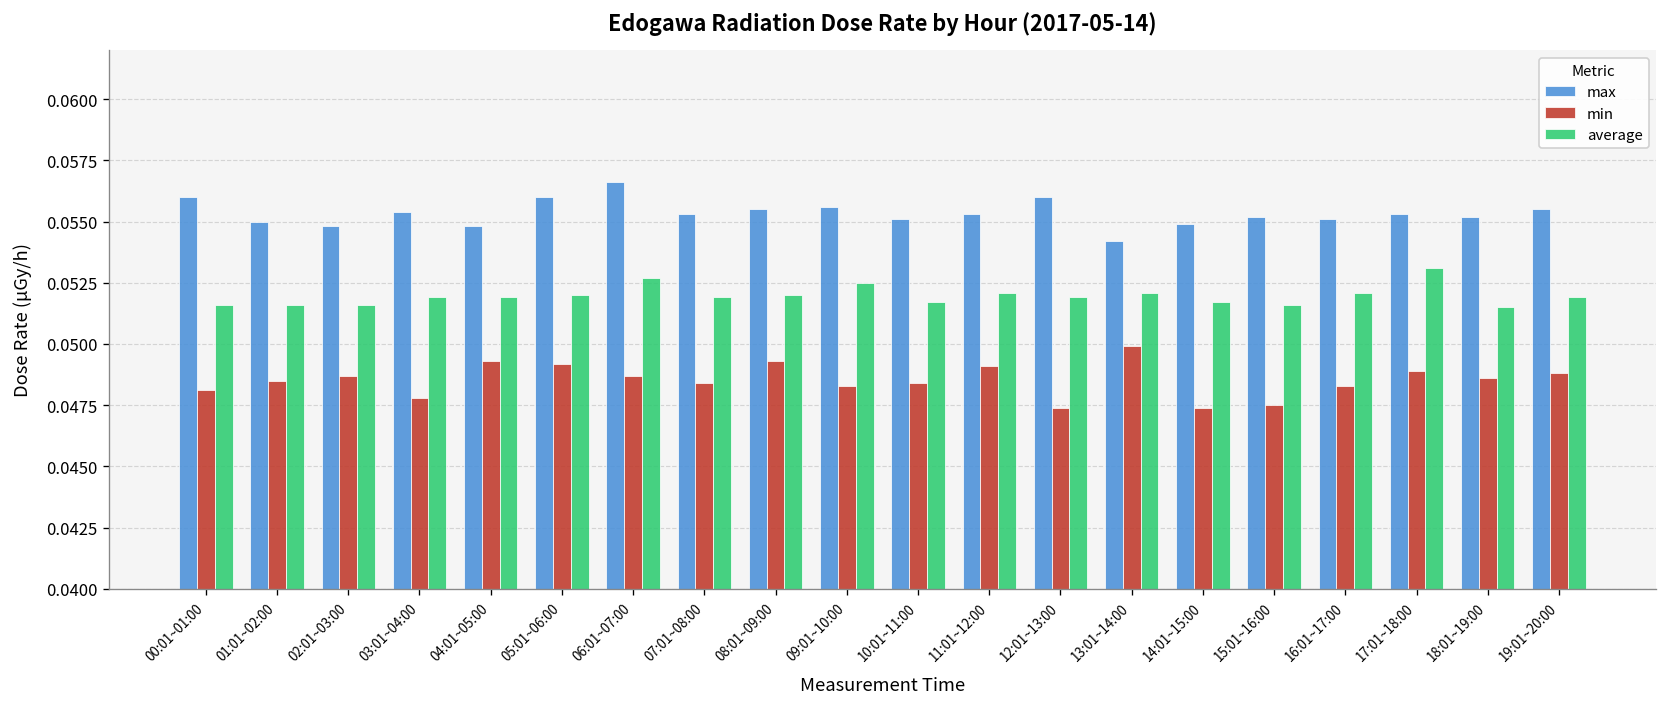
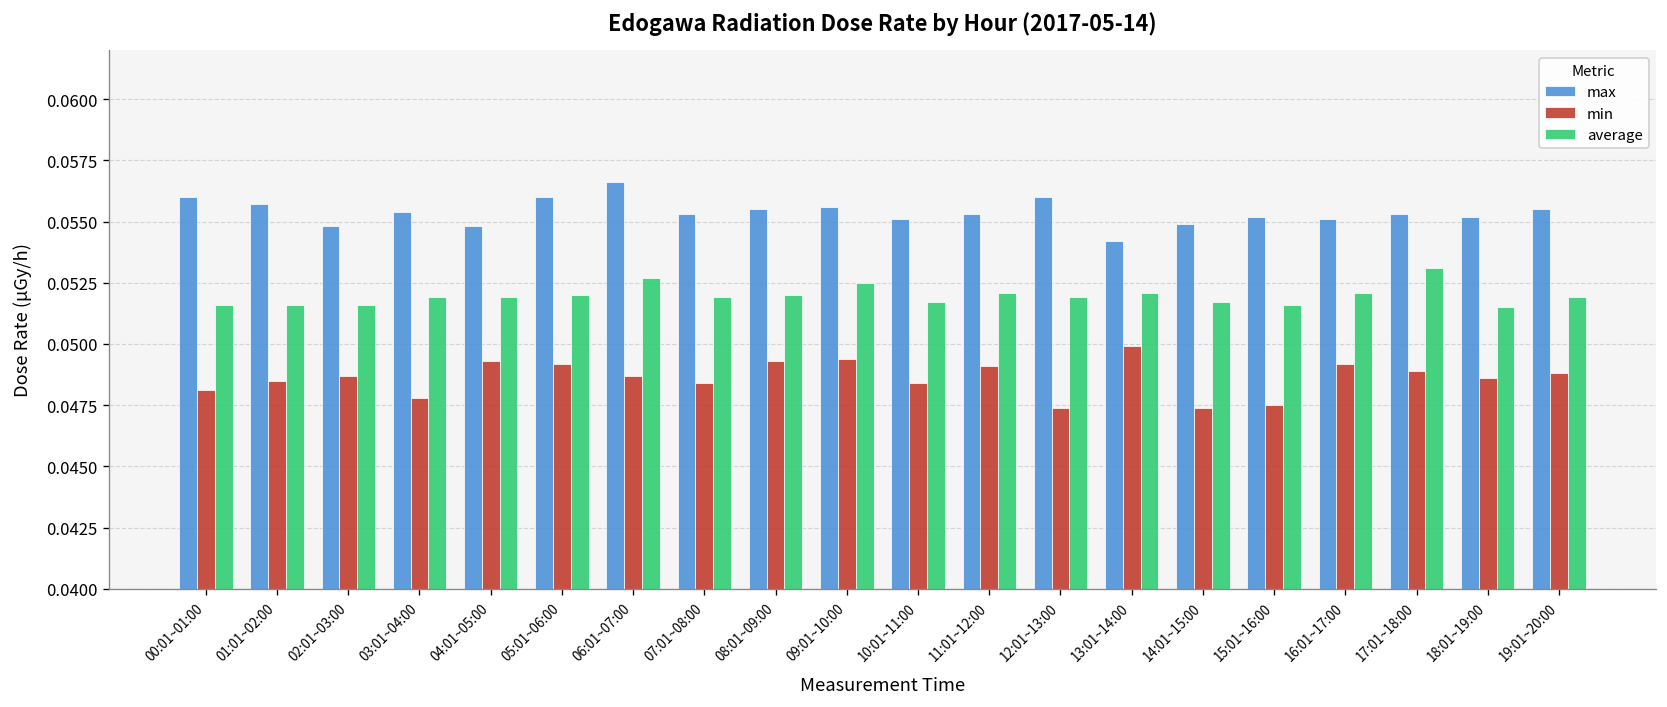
  {
    "max": {
      "00:01~01:00": 0.0560,
-     "01:01~02:00": 0.0550,
+     "01:01~02:00": 0.0557,
      "02:01~03:00": 0.0548,
      "03:01~04:00": 0.0554,
      "04:01~05:00": 0.0548,
      "05:01~06:00": 0.0560,
      "06:01~07:00": 0.0566,
      "07:01~08:00": 0.0553,
      "08:01~09:00": 0.0555,
      "09:01~10:00": 0.0556,
      "10:01~11:00": 0.0551,
      "11:01~12:00": 0.0553,
      "12:01~13:00": 0.0560,
      "13:01~14:00": 0.0542,
      "14:01~15:00": 0.0549,
      "15:01~16:00": 0.0552,
      "16:01~17:00": 0.0551,
      "17:01~18:00": 0.0553,
      "18:01~19:00": 0.0552,
      "19:01~20:00": 0.0555
    },
    "min": {
      "00:01~01:00": 0.0481,
      "01:01~02:00": 0.0485,
      "02:01~03:00": 0.0487,
      "03:01~04:00": 0.0478,
      "04:01~05:00": 0.0493,
      "05:01~06:00": 0.0492,
      "06:01~07:00": 0.0487,
      "07:01~08:00": 0.0484,
      "08:01~09:00": 0.0493,
-     "09:01~10:00": 0.0483,
+     "09:01~10:00": 0.0494,
      "10:01~11:00": 0.0484,
      "11:01~12:00": 0.0491,
      "12:01~13:00": 0.0474,
      "13:01~14:00": 0.0499,
      "14:01~15:00": 0.0474,
      "15:01~16:00": 0.0475,
-     "16:01~17:00": 0.0483,
+     "16:01~17:00": 0.0492,
      "17:01~18:00": 0.0489,
      "18:01~19:00": 0.0486,
      "19:01~20:00": 0.0488
    },
    "average": {
      "00:01~01:00": 0.0516,
      "01:01~02:00": 0.0516,
      "02:01~03:00": 0.0516,
      "03:01~04:00": 0.0519,
      "04:01~05:00": 0.0519,
      "05:01~06:00": 0.0520,
      "06:01~07:00": 0.0527,
      "07:01~08:00": 0.0519,
      "08:01~09:00": 0.0520,
      "09:01~10:00": 0.0525,
      "10:01~11:00": 0.0517,
      "11:01~12:00": 0.0521,
      "12:01~13:00": 0.0519,
      "13:01~14:00": 0.0521,
      "14:01~15:00": 0.0517,
      "15:01~16:00": 0.0516,
      "16:01~17:00": 0.0521,
      "17:01~18:00": 0.0531,
      "18:01~19:00": 0.0515,
      "19:01~20:00": 0.0519
    }
  }
